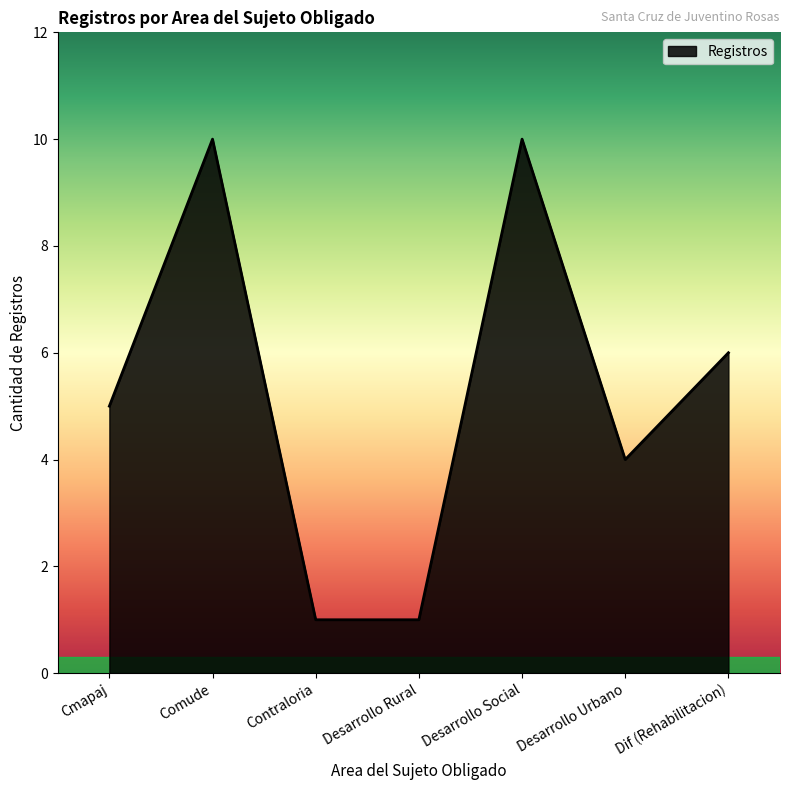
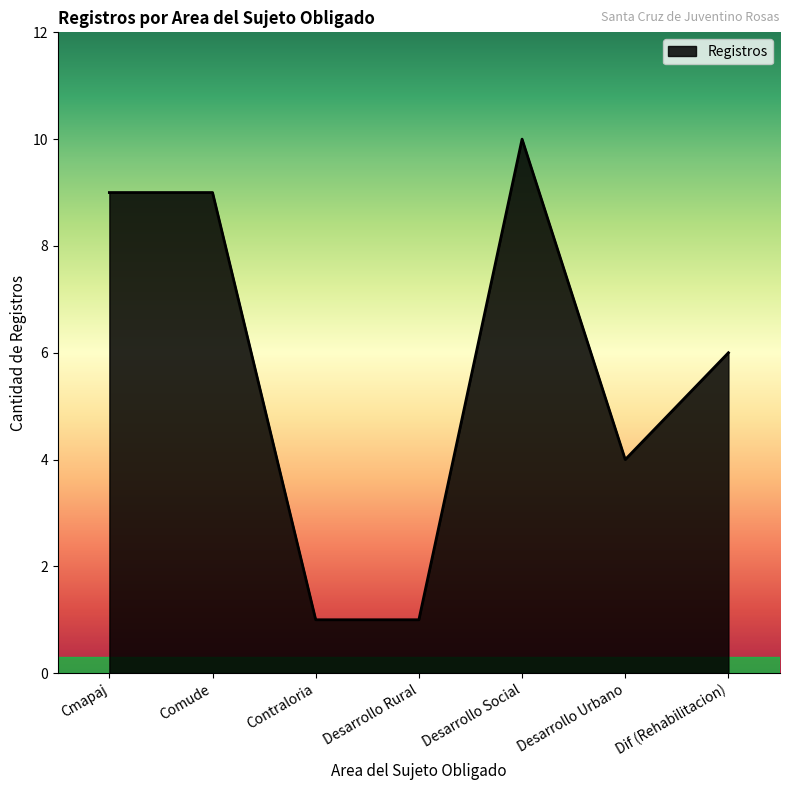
  {
-   "Cmapaj": 5,
-   "Comude": 10,
+   "Cmapaj": 9,
+   "Comude": 9,
    "Contraloria": 1,
    "Desarrollo Rural": 1,
    "Desarrollo Social": 10,
    "Desarrollo Urbano": 4,
    "Dif (Rehabilitacion)": 6
  }
